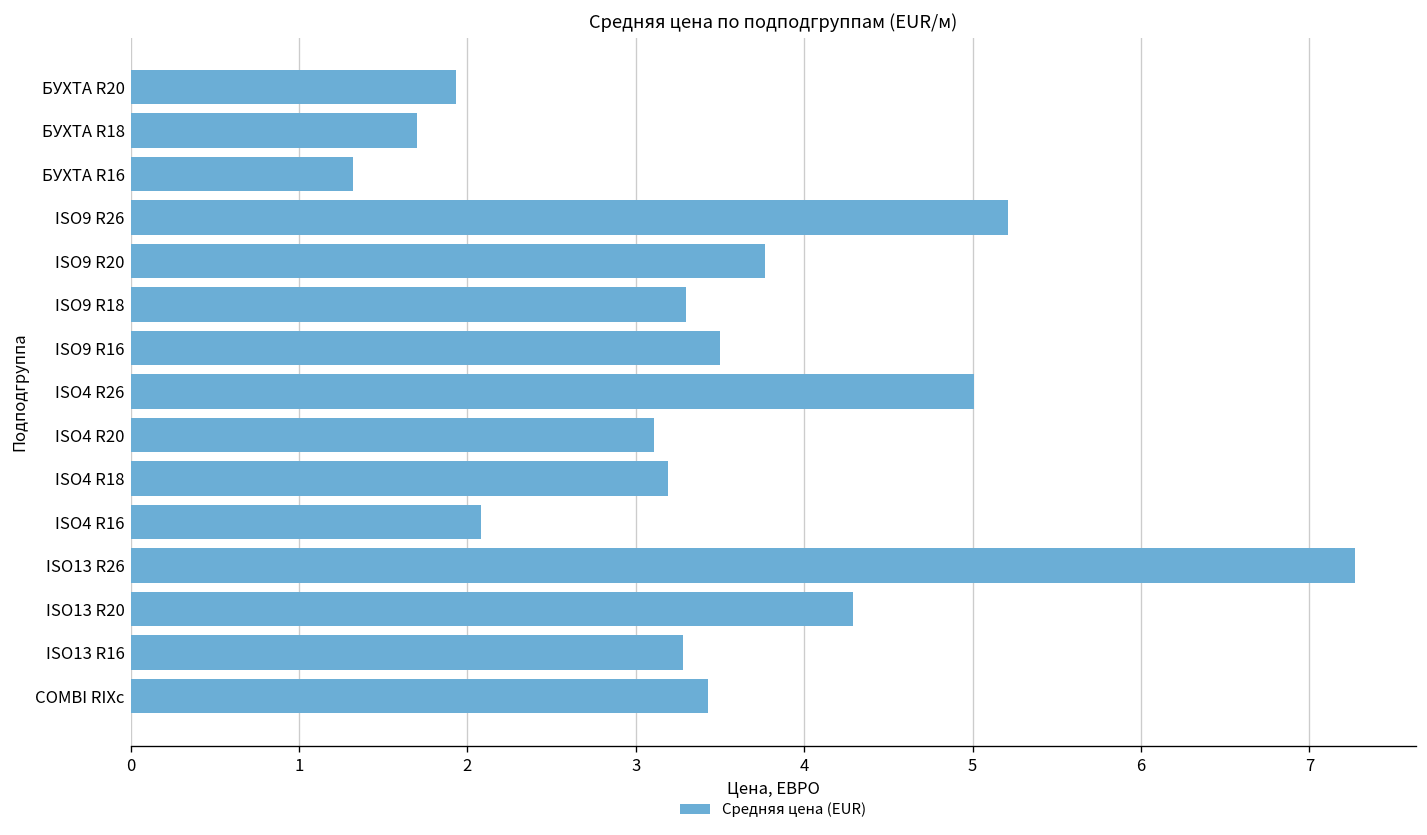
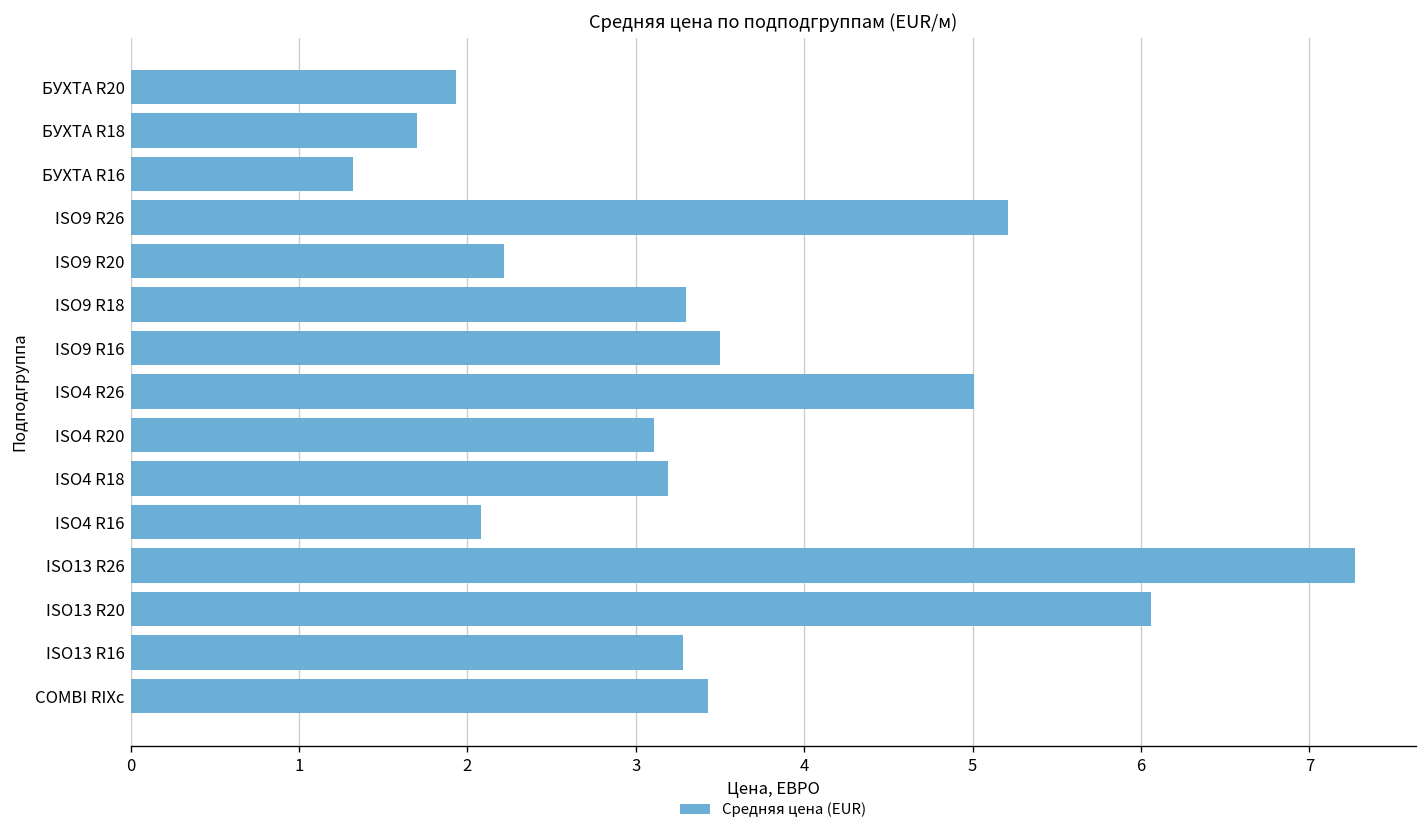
  {
    "БУХТА R20": 1.93,
    "БУХТА R18": 1.70,
    "БУХТА R16": 1.32,
    "ISO9 R26": 5.21,
-   "ISO9 R20": 3.77,
+   "ISO9 R20": 2.22,
    "ISO9 R18": 3.30,
    "ISO9 R16": 3.50,
    "ISO4 R26": 5.01,
    "ISO4 R20": 3.11,
    "ISO4 R18": 3.19,
    "ISO4 R16": 2.08,
    "ISO13 R26": 7.27,
-   "ISO13 R20": 4.29,
+   "ISO13 R20": 6.06,
    "ISO13 R16": 3.28,
    "COMBI RIXc": 3.43
  }
